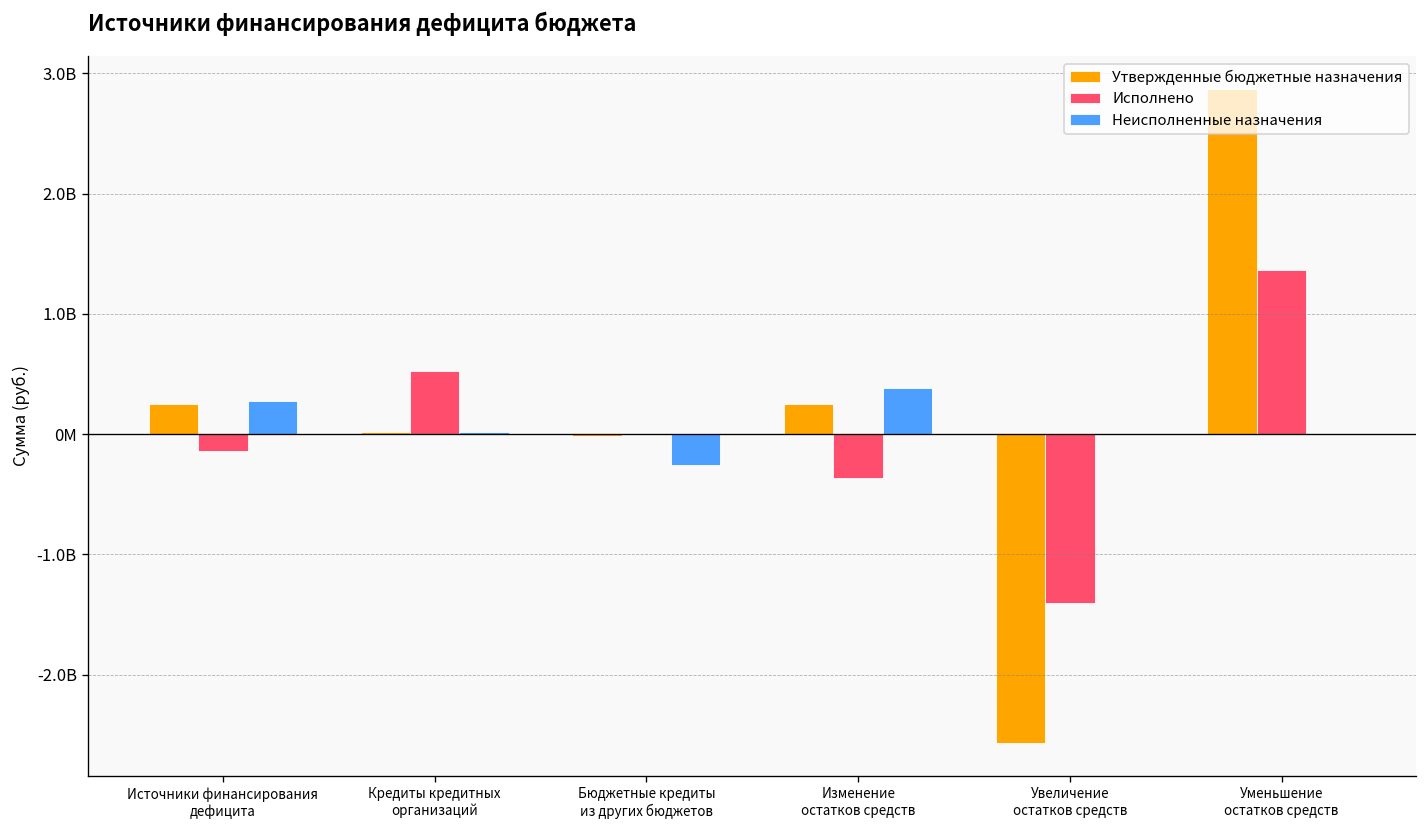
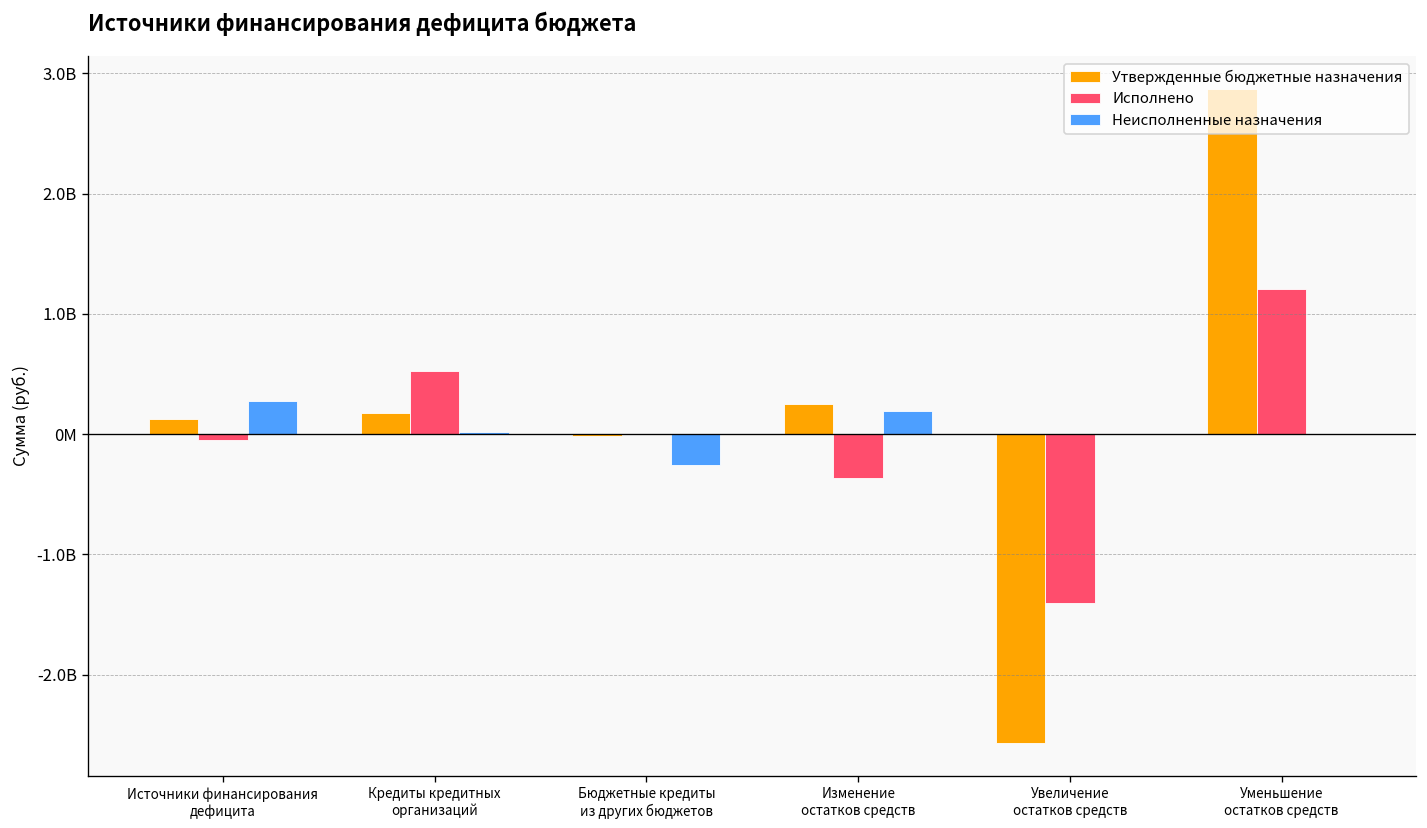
  {
    "Утвержденные бюджетные назначения": {
-     "Источники финансирования дефицита": 250000000,
-     "Кредиты кредитных организаций": 20000000,
+     "Источники финансирования дефицита": 130000000,
+     "Кредиты кредитных организаций": 170000000,
      "Изменение остатков средств": 250000000,
      "Увеличение остатков средств": -2570000000
    },
    "Исполнено": {
-     "Источники финансирования дефицита": -140000000,
+     "Источники финансирования дефицита": -50000000,
      "Кредиты кредитных организаций": 520000000,
      "Бюджетные кредиты из других бюджетов": 0,
      "Изменение остатков средств": -370000000,
      "Увеличение остатков средств": -1410000000,
-     "Уменьшение остатков средств": 1360000000
+     "Уменьшение остатков средств": 1210000000
    },
    "Неисполненные назначения": {
      "Источники финансирования дефицита": 270000000,
      "Бюджетные кредиты из других бюджетов": -260000000,
-     "Изменение остатков средств": 390000000,
+     "Изменение остатков средств": 190000000,
      "Увеличение остатков средств": 0,
      "Уменьшение остатков средств": 0
    }
  }
